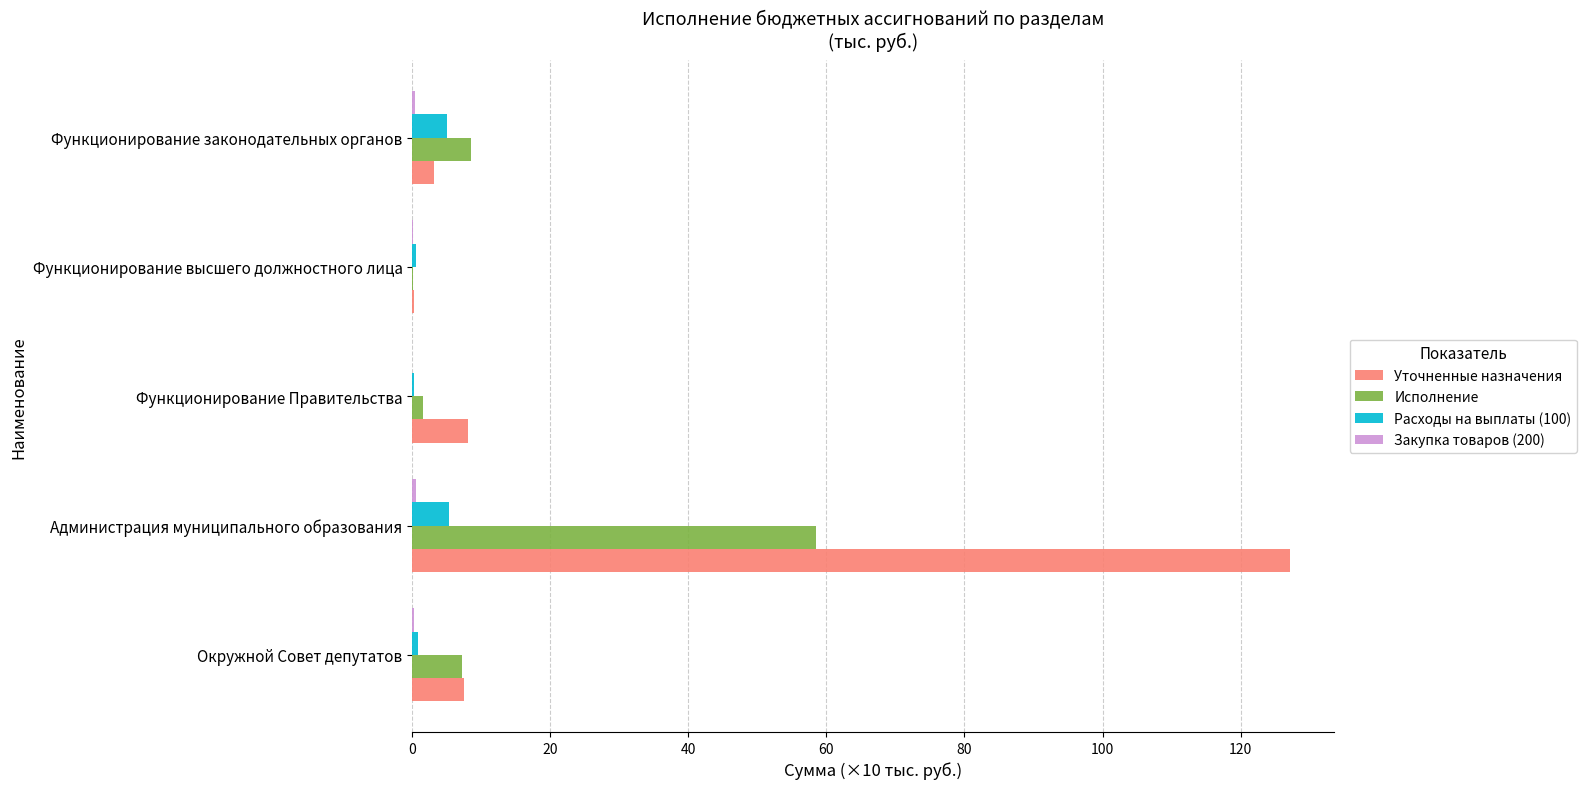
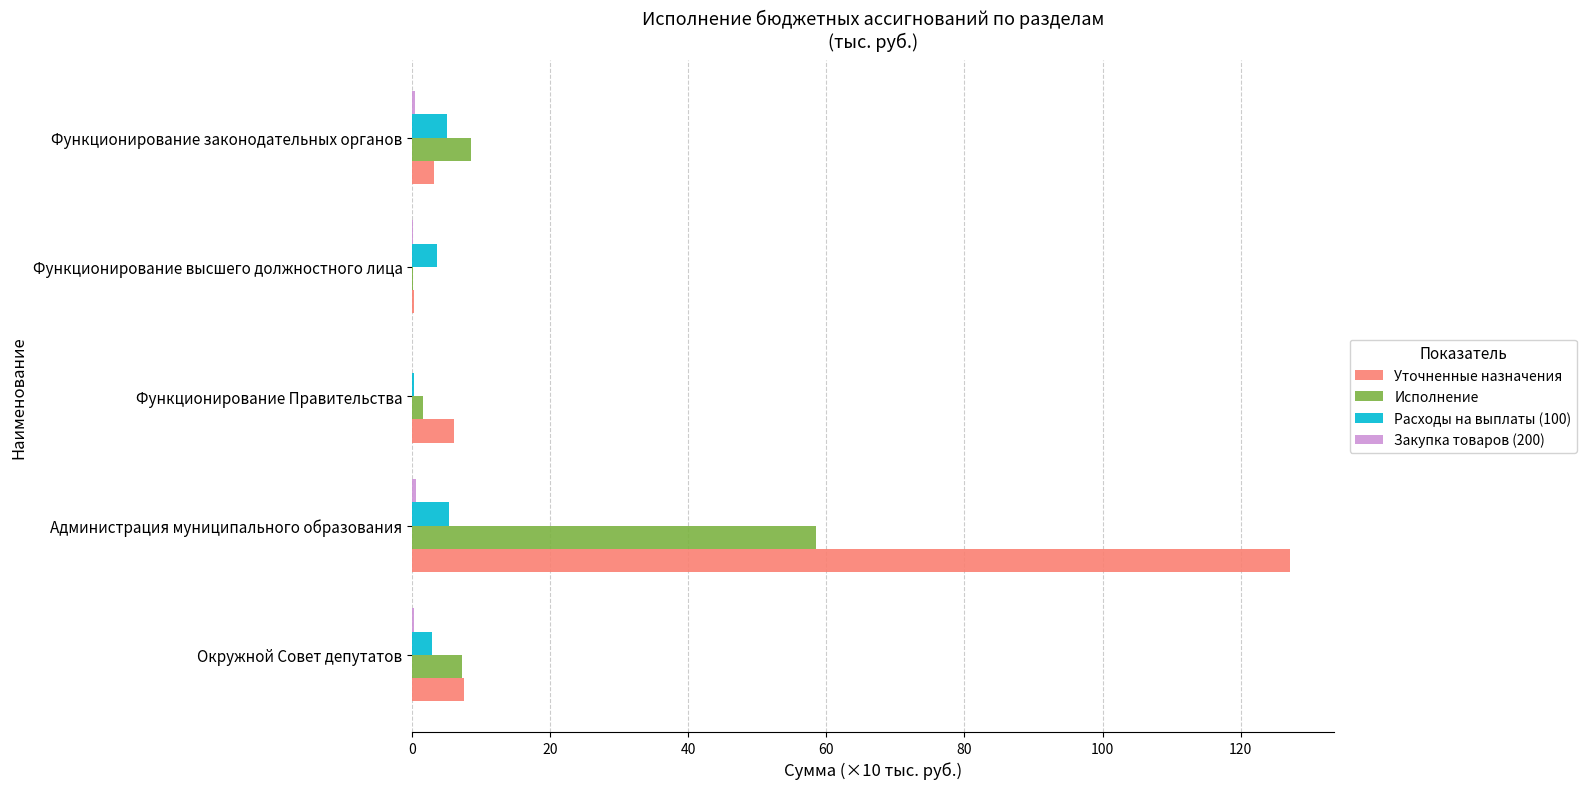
  {
    "Уточненные назначения": {
      "Функционирование законодательных органов": 3,
-     "Функционирование Правительства": 8,
+     "Функционирование Правительства": 6,
      "Администрация муниципального образования": 127,
      "Окружной Совет депутатов": 8
    },
    "Исполнение": {
      "Функционирование законодательных органов": 9,
      "Функционирование Правительства": 2,
      "Администрация муниципального образования": 59,
      "Окружной Совет депутатов": 7
    },
    "Расходы на выплаты (100)": {
      "Функционирование законодательных органов": 5,
-     "Функционирование высшего должностного лица": 1,
+     "Функционирование высшего должностного лица": 4,
      "Администрация муниципального образования": 5,
-     "Окружной Совет депутатов": 1
+     "Окружной Совет депутатов": 3
    },
    "Закупка товаров (200)": {
      "Функционирование законодательных органов": 0,
      "Администрация муниципального образования": 1
    }
  }
